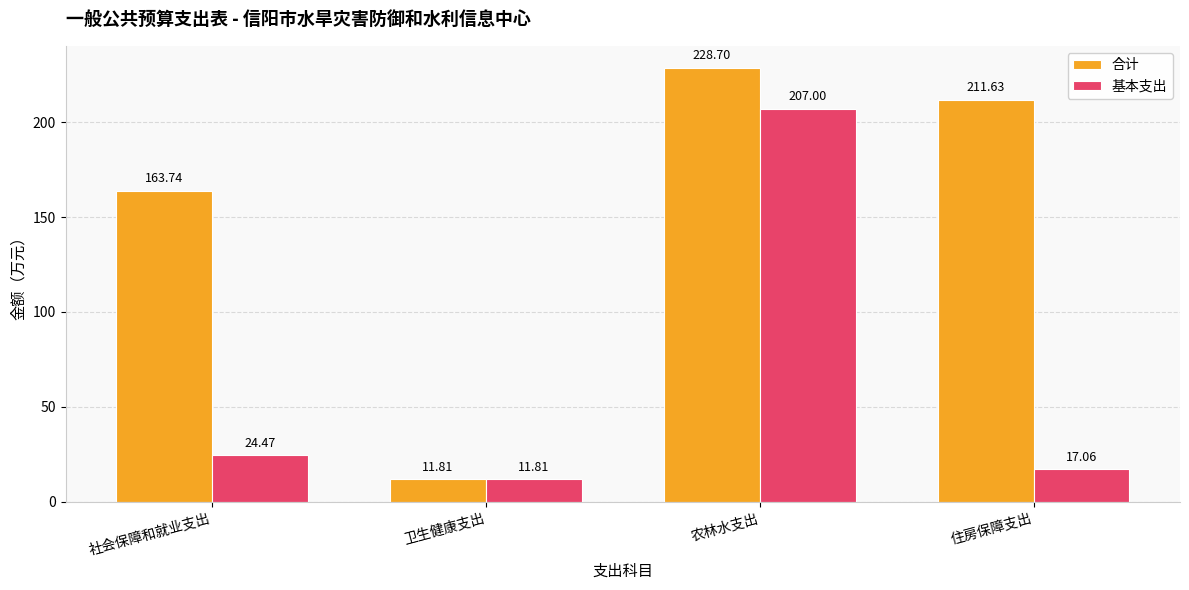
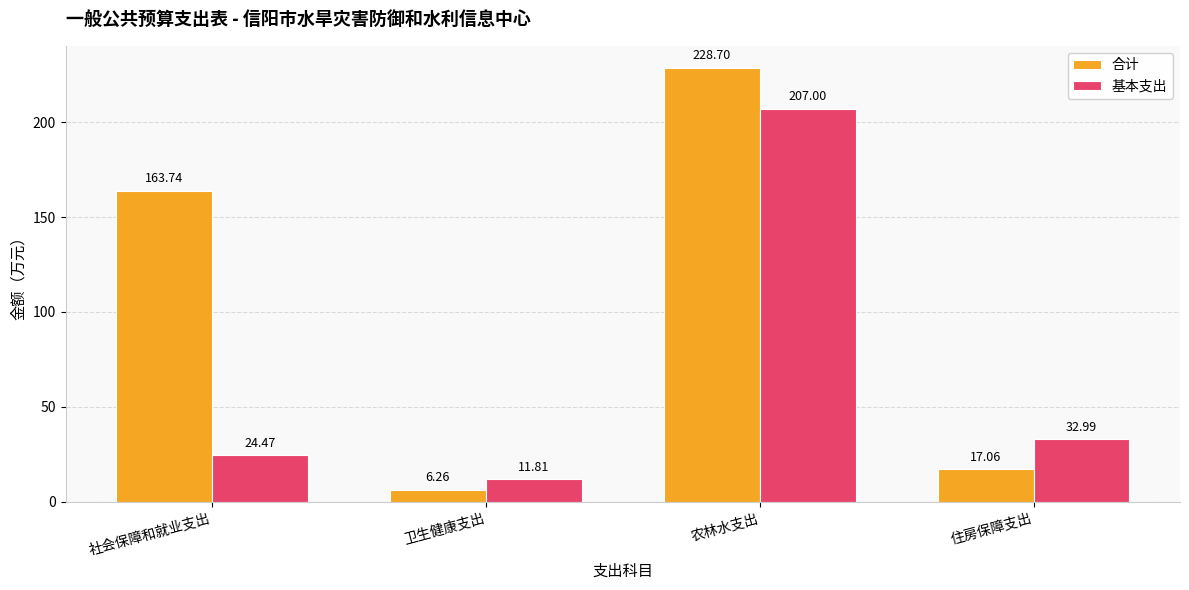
  {
    "合计": {
      "社会保障和就业支出": 163.74,
-     "卫生健康支出": 11.81,
+     "卫生健康支出": 6.26,
      "农林水支出": 228.70,
-     "住房保障支出": 211.63
+     "住房保障支出": 17.06
    },
    "基本支出": {
      "社会保障和就业支出": 24.47,
      "卫生健康支出": 11.81,
      "农林水支出": 207.00,
-     "住房保障支出": 17.06
+     "住房保障支出": 32.99
    }
  }
